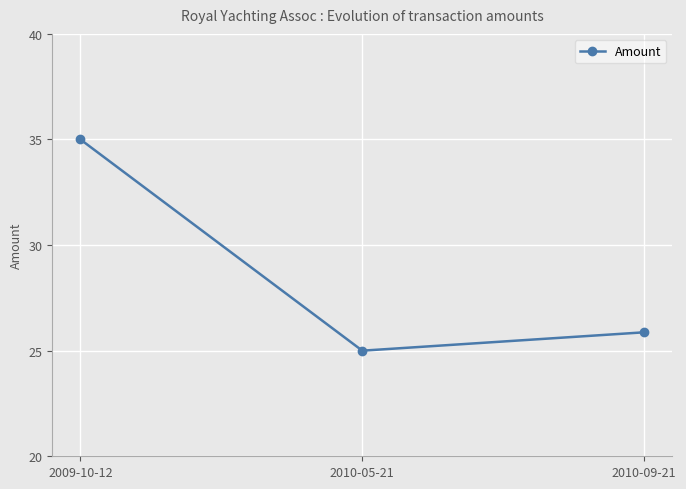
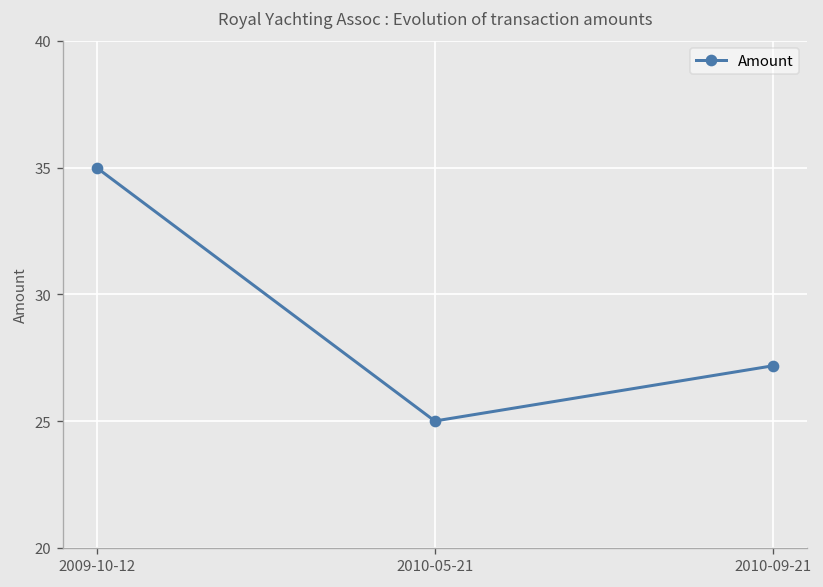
  {
    "2009-10-12": 35.0,
    "2010-05-21": 25.0,
-   "2010-09-21": 25.9
+   "2010-09-21": 27.2
  }
